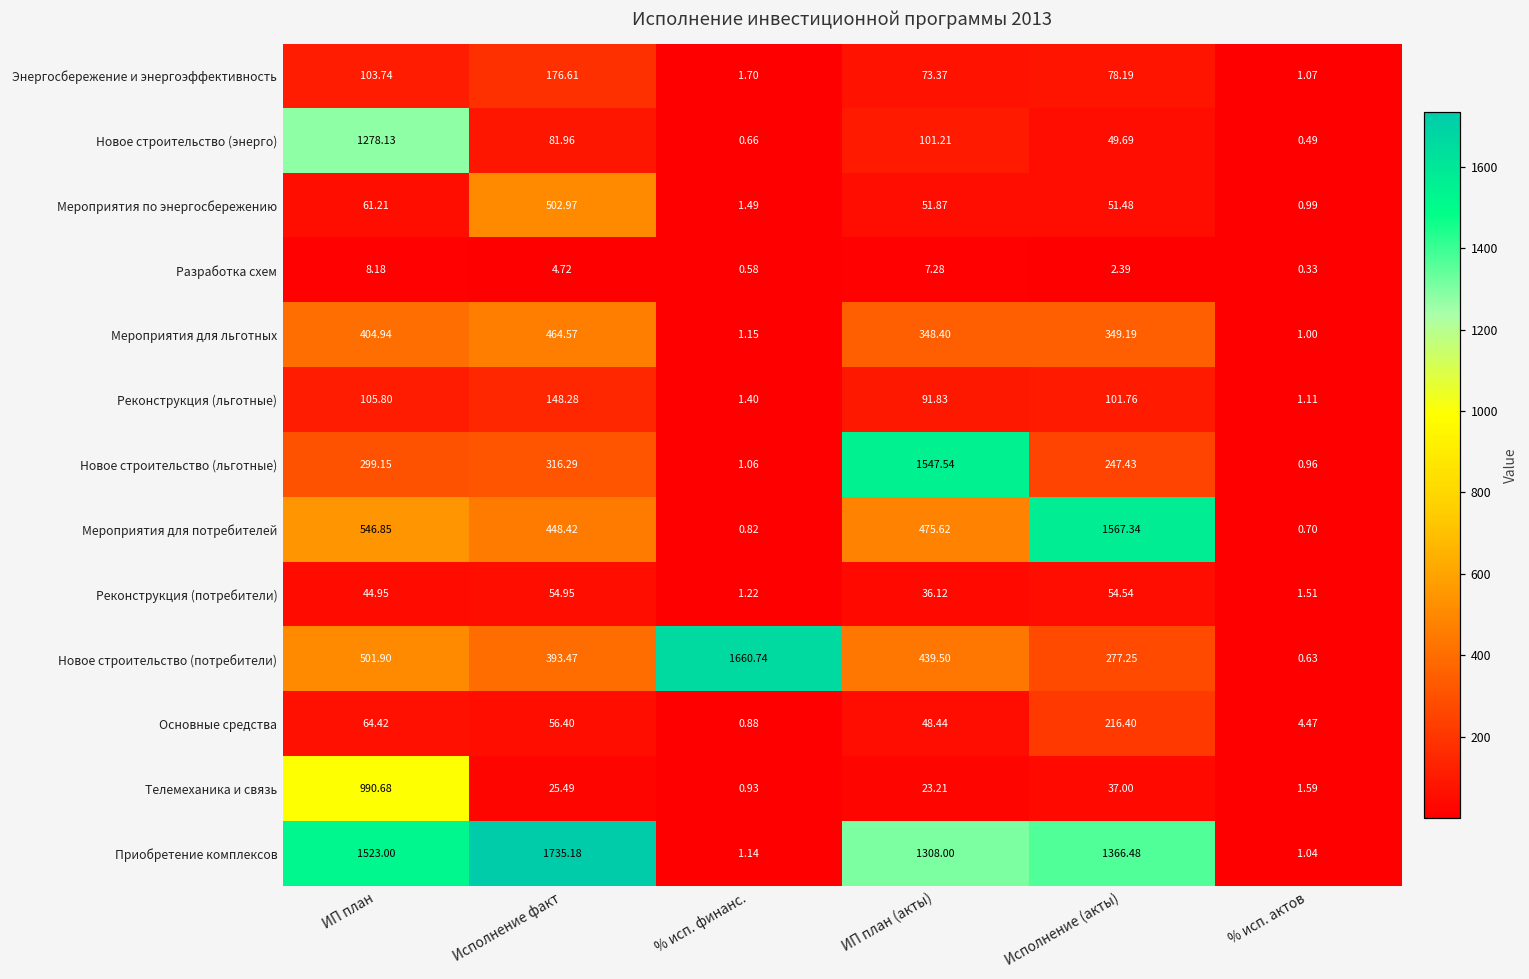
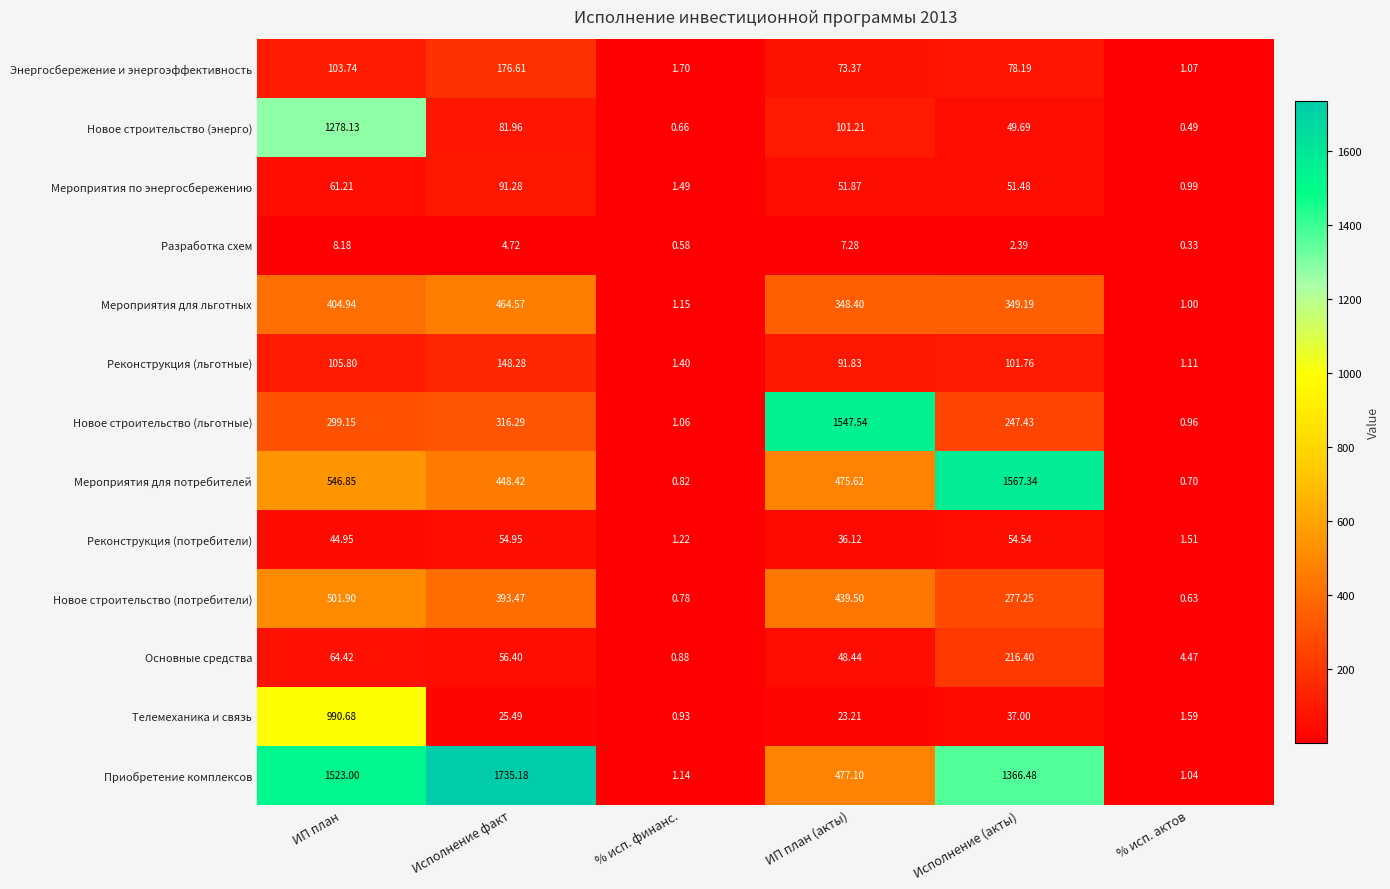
  {
    "Энергосбережение и энергоэффективность": {
      "ИП план": 103.74,
      "Исполнение факт": 176.61,
      "% исп. финанс.": 1.70,
      "ИП план (акты)": 73.37,
      "Исполнение (акты)": 78.19,
      "% исп. актов": 1.07
    },
    "Новое строительство (энерго)": {
      "ИП план": 1278.13,
      "Исполнение факт": 81.96,
      "% исп. финанс.": 0.66,
      "ИП план (акты)": 101.21,
      "Исполнение (акты)": 49.69,
      "% исп. актов": 0.49
    },
    "Мероприятия по энергосбережению": {
      "ИП план": 61.21,
-     "Исполнение факт": 502.97,
+     "Исполнение факт": 91.28,
      "% исп. финанс.": 1.49,
      "ИП план (акты)": 51.87,
      "Исполнение (акты)": 51.48,
      "% исп. актов": 0.99
    },
    "Разработка схем": {
      "ИП план": 8.18,
      "Исполнение факт": 4.72,
      "% исп. финанс.": 0.58,
      "ИП план (акты)": 7.28,
      "Исполнение (акты)": 2.39,
      "% исп. актов": 0.33
    },
    "Мероприятия для льготных": {
      "ИП план": 404.94,
      "Исполнение факт": 464.57,
      "% исп. финанс.": 1.15,
      "ИП план (акты)": 348.40,
      "Исполнение (акты)": 349.19,
      "% исп. актов": 1.00
    },
    "Реконструкция (льготные)": {
      "ИП план": 105.80,
      "Исполнение факт": 148.28,
      "% исп. финанс.": 1.40,
      "ИП план (акты)": 91.83,
      "Исполнение (акты)": 101.76,
      "% исп. актов": 1.11
    },
    "Новое строительство (льготные)": {
      "ИП план": 299.15,
      "Исполнение факт": 316.29,
      "% исп. финанс.": 1.06,
      "ИП план (акты)": 1547.54,
      "Исполнение (акты)": 247.43,
      "% исп. актов": 0.96
    },
    "Мероприятия для потребителей": {
      "ИП план": 546.85,
      "Исполнение факт": 448.42,
      "% исп. финанс.": 0.82,
      "ИП план (акты)": 475.62,
      "Исполнение (акты)": 1567.34,
      "% исп. актов": 0.70
    },
    "Реконструкция (потребители)": {
      "ИП план": 44.95,
      "Исполнение факт": 54.95,
      "% исп. финанс.": 1.22,
      "ИП план (акты)": 36.12,
      "Исполнение (акты)": 54.54,
      "% исп. актов": 1.51
    },
    "Новое строительство (потребители)": {
      "ИП план": 501.90,
      "Исполнение факт": 393.47,
-     "% исп. финанс.": 1660.74,
+     "% исп. финанс.": 0.78,
      "ИП план (акты)": 439.50,
      "Исполнение (акты)": 277.25,
      "% исп. актов": 0.63
    },
    "Основные средства": {
      "ИП план": 64.42,
      "Исполнение факт": 56.40,
      "% исп. финанс.": 0.88,
      "ИП план (акты)": 48.44,
      "Исполнение (акты)": 216.40,
      "% исп. актов": 4.47
    },
    "Телемеханика и связь": {
      "ИП план": 990.68,
      "Исполнение факт": 25.49,
      "% исп. финанс.": 0.93,
      "ИП план (акты)": 23.21,
      "Исполнение (акты)": 37.00,
      "% исп. актов": 1.59
    },
    "Приобретение комплексов": {
      "ИП план": 1523.00,
      "Исполнение факт": 1735.18,
      "% исп. финанс.": 1.14,
-     "ИП план (акты)": 1308.00,
+     "ИП план (акты)": 477.10,
      "Исполнение (акты)": 1366.48,
      "% исп. актов": 1.04
    }
  }
